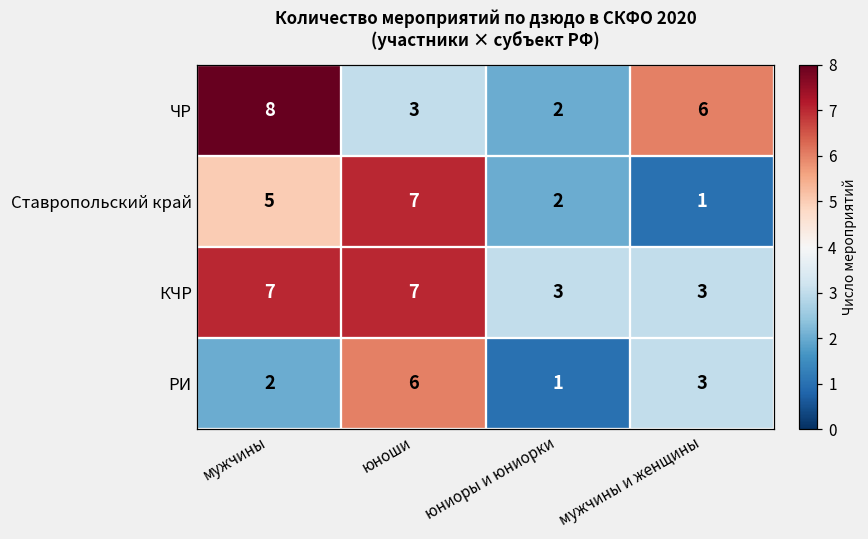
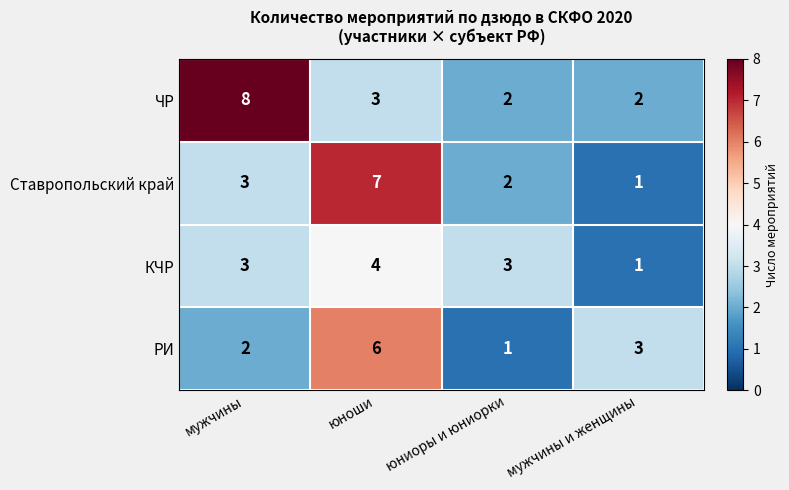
  {
    "ЧР": {
      "мужчины": 8,
      "юноши": 3,
      "юниоры и юниорки": 2,
-     "мужчины и женщины": 6
+     "мужчины и женщины": 2
    },
    "Ставропольский край": {
-     "мужчины": 5,
+     "мужчины": 3,
      "юноши": 7,
      "юниоры и юниорки": 2,
      "мужчины и женщины": 1
    },
    "КЧР": {
-     "мужчины": 7,
-     "юноши": 7,
+     "мужчины": 3,
+     "юноши": 4,
      "юниоры и юниорки": 3,
-     "мужчины и женщины": 3
+     "мужчины и женщины": 1
    },
    "РИ": {
      "мужчины": 2,
      "юноши": 6,
      "юниоры и юниорки": 1,
      "мужчины и женщины": 3
    }
  }
